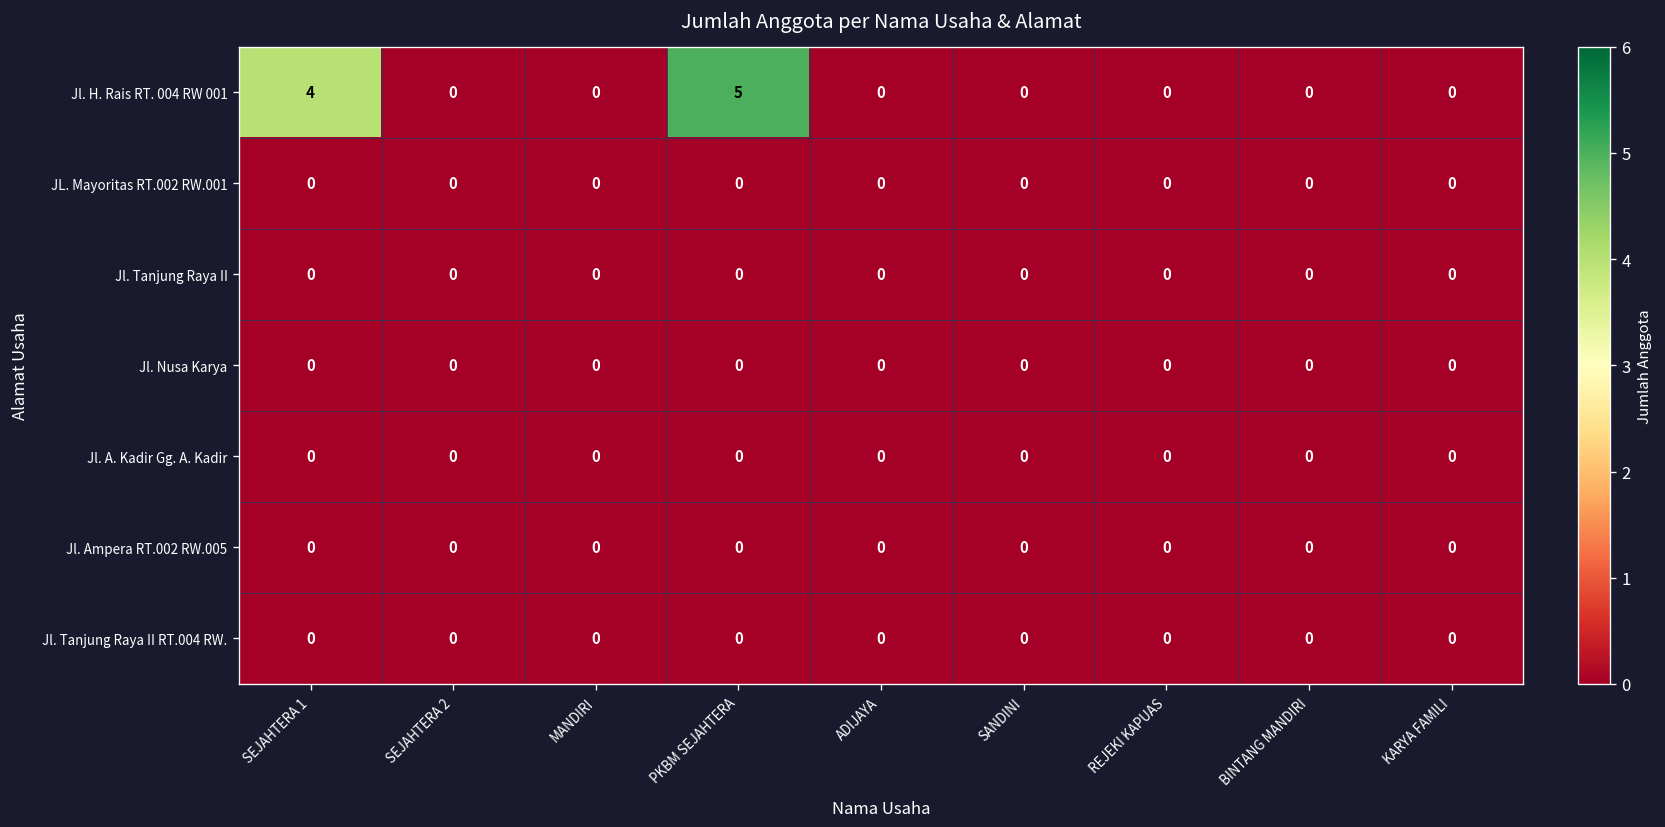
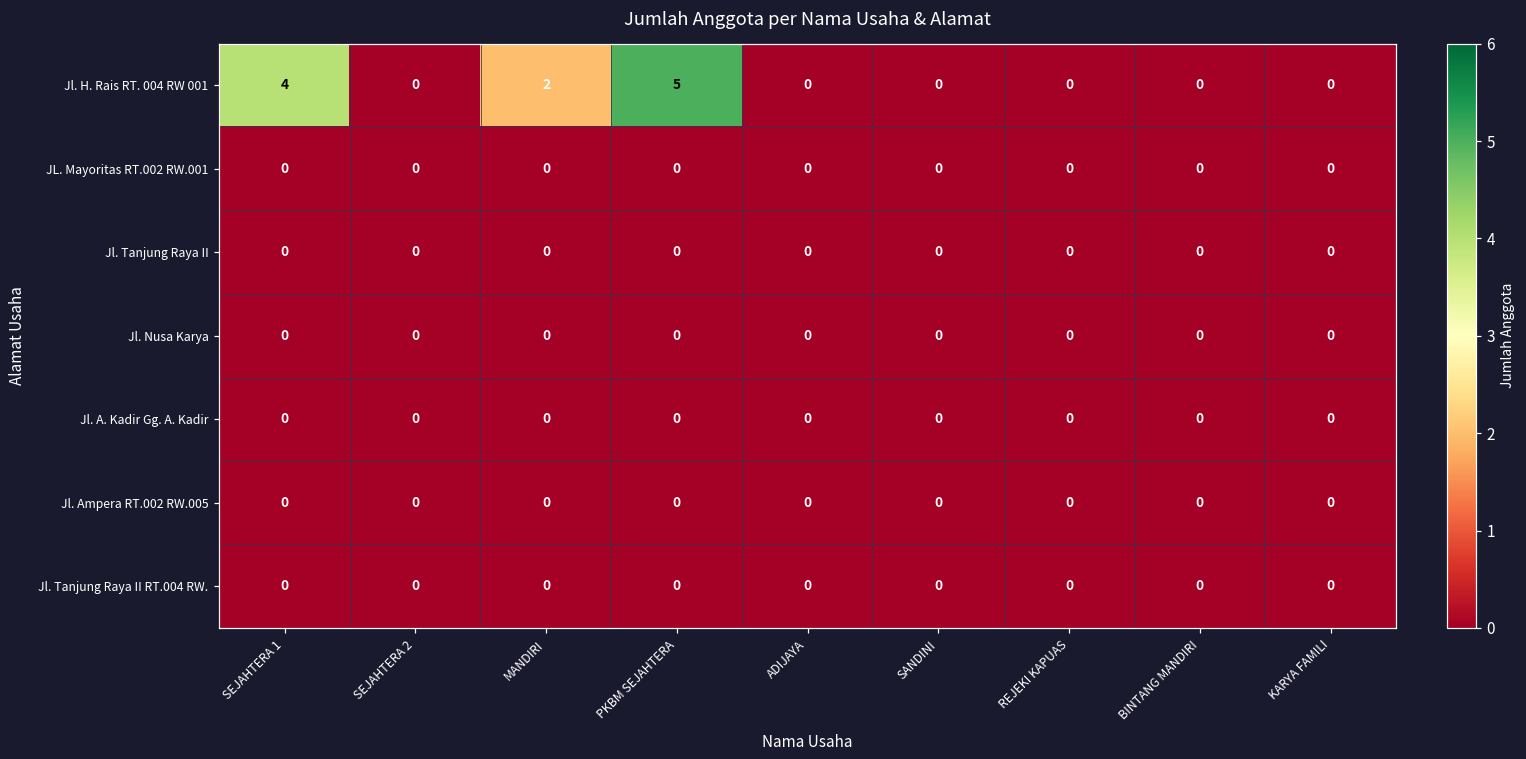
  {
    "Jl. H. Rais RT. 004 RW 001": {
      "SEJAHTERA 1": 4,
      "SEJAHTERA 2": 0,
-     "MANDIRI": 0,
+     "MANDIRI": 2,
      "PKBM SEJAHTERA": 5,
      "ADIJAYA": 0,
      "SANDINI": 0,
      "REJEKI KAPUAS": 0,
      "BINTANG MANDIRI": 0,
      "KARYA FAMILI": 0
    },
    "JL. Mayoritas RT.002 RW.001": {
      "SEJAHTERA 1": 0,
      "SEJAHTERA 2": 0,
      "MANDIRI": 0,
      "PKBM SEJAHTERA": 0,
      "ADIJAYA": 0,
      "SANDINI": 0,
      "REJEKI KAPUAS": 0,
      "BINTANG MANDIRI": 0,
      "KARYA FAMILI": 0
    },
    "Jl. Tanjung Raya II": {
      "SEJAHTERA 1": 0,
      "SEJAHTERA 2": 0,
      "MANDIRI": 0,
      "PKBM SEJAHTERA": 0,
      "ADIJAYA": 0,
      "SANDINI": 0,
      "REJEKI KAPUAS": 0,
      "BINTANG MANDIRI": 0,
      "KARYA FAMILI": 0
    },
    "Jl. Nusa Karya": {
      "SEJAHTERA 1": 0,
      "SEJAHTERA 2": 0,
      "MANDIRI": 0,
      "PKBM SEJAHTERA": 0,
      "ADIJAYA": 0,
      "SANDINI": 0,
      "REJEKI KAPUAS": 0,
      "BINTANG MANDIRI": 0,
      "KARYA FAMILI": 0
    },
    "Jl. A. Kadir Gg. A. Kadir": {
      "SEJAHTERA 1": 0,
      "SEJAHTERA 2": 0,
      "MANDIRI": 0,
      "PKBM SEJAHTERA": 0,
      "ADIJAYA": 0,
      "SANDINI": 0,
      "REJEKI KAPUAS": 0,
      "BINTANG MANDIRI": 0,
      "KARYA FAMILI": 0
    },
    "Jl. Ampera RT.002 RW.005": {
      "SEJAHTERA 1": 0,
      "SEJAHTERA 2": 0,
      "MANDIRI": 0,
      "PKBM SEJAHTERA": 0,
      "ADIJAYA": 0,
      "SANDINI": 0,
      "REJEKI KAPUAS": 0,
      "BINTANG MANDIRI": 0,
      "KARYA FAMILI": 0
    },
    "Jl. Tanjung Raya II RT.004 RW.": {
      "SEJAHTERA 1": 0,
      "SEJAHTERA 2": 0,
      "MANDIRI": 0,
      "PKBM SEJAHTERA": 0,
      "ADIJAYA": 0,
      "SANDINI": 0,
      "REJEKI KAPUAS": 0,
      "BINTANG MANDIRI": 0,
      "KARYA FAMILI": 0
    }
  }
